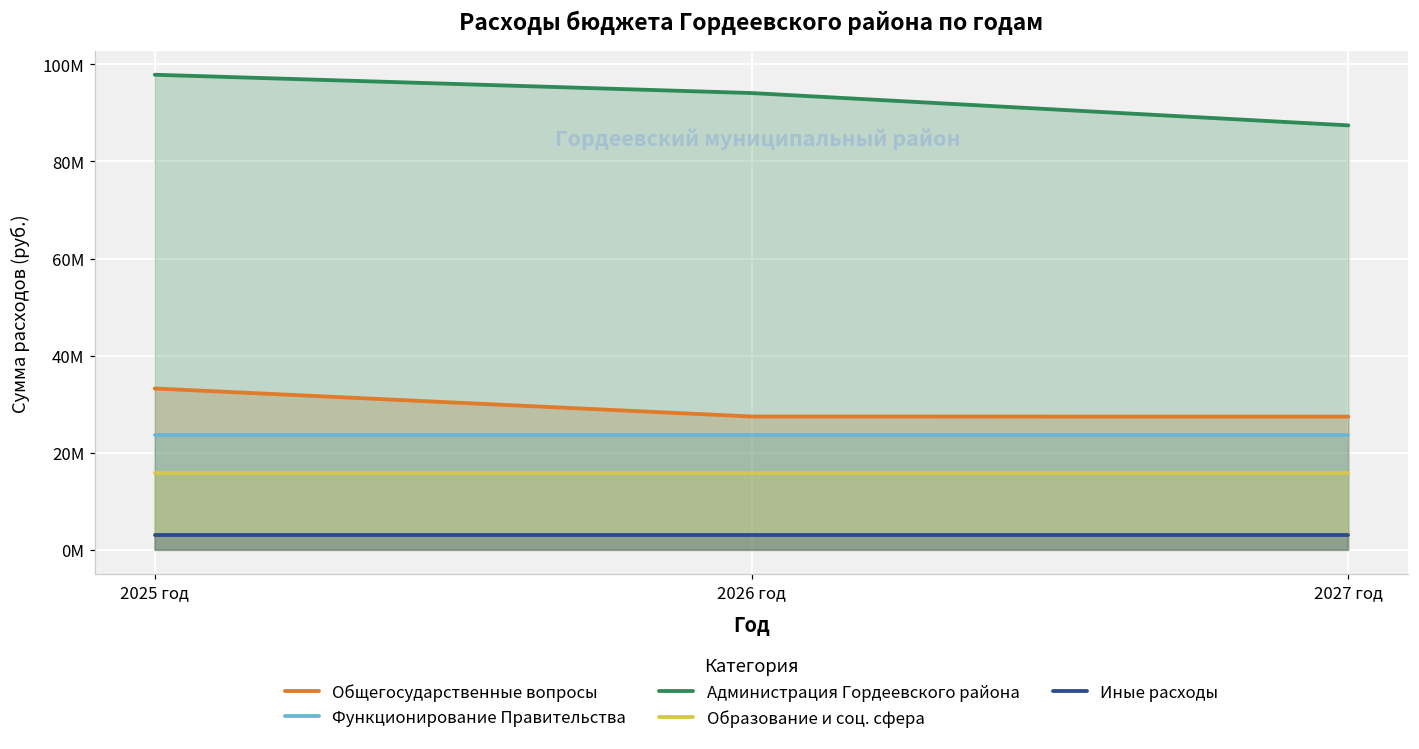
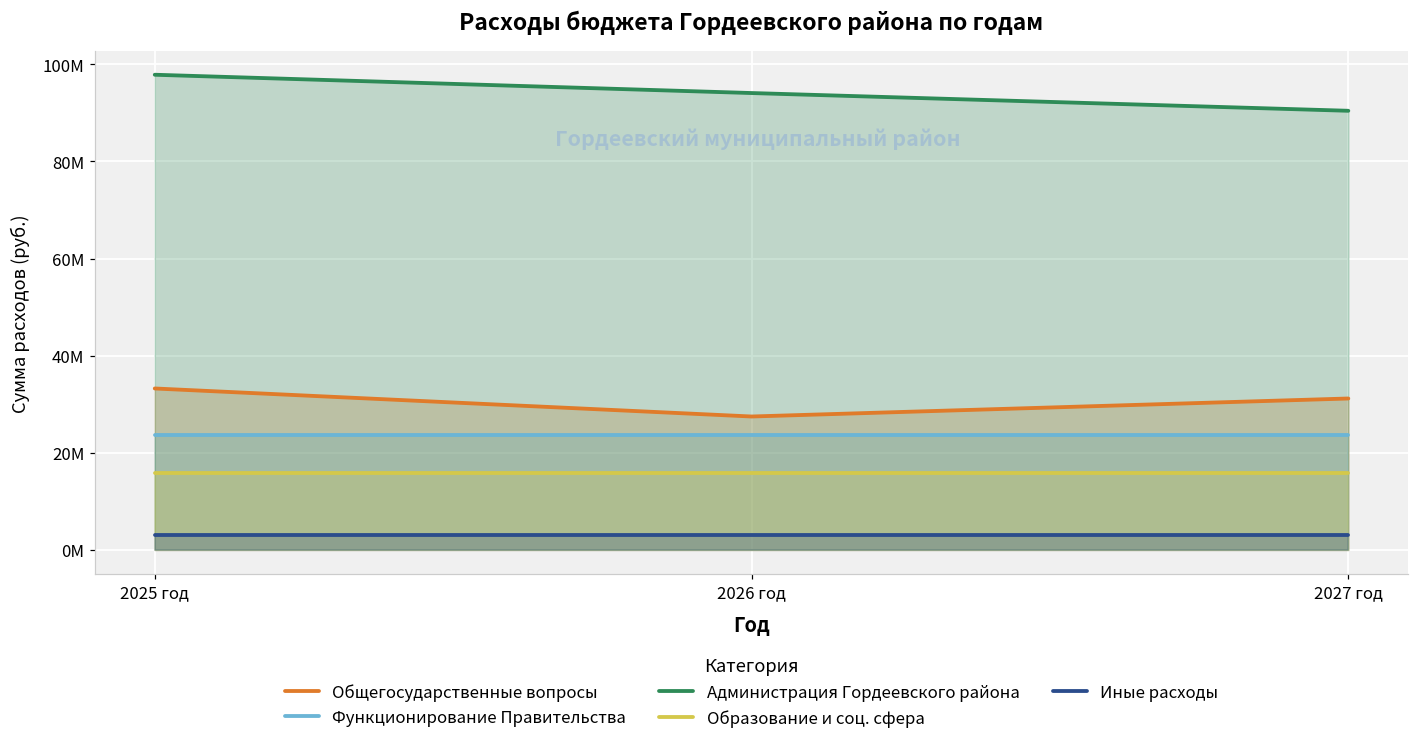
  {
    "Общегосударственные вопросы": {
      "2025 год": 33000000,
      "2026 год": 27000000,
-     "2027 год": 27000000
+     "2027 год": 31000000
    },
    "Функционирование Правительства": {
      "2025 год": 24000000,
      "2026 год": 24000000,
      "2027 год": 24000000
    },
    "Администрация Гордеевского района": {
      "2025 год": 98000000,
      "2026 год": 94000000,
-     "2027 год": 87000000
+     "2027 год": 90000000
    },
    "Образование и соц. сфера": {
      "2025 год": 16000000,
      "2026 год": 16000000,
      "2027 год": 16000000
    },
    "Иные расходы": {
      "2025 год": 3000000,
      "2026 год": 3000000,
      "2027 год": 3000000
    }
  }
